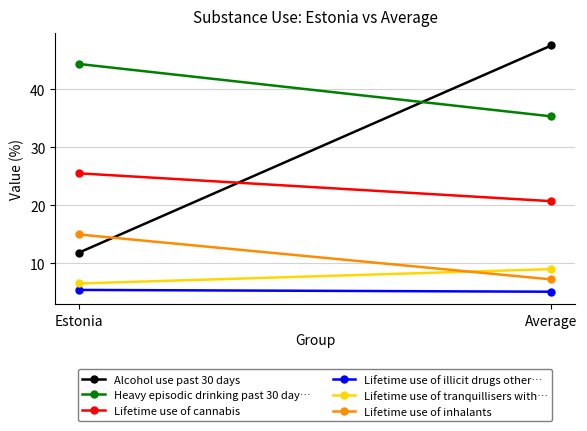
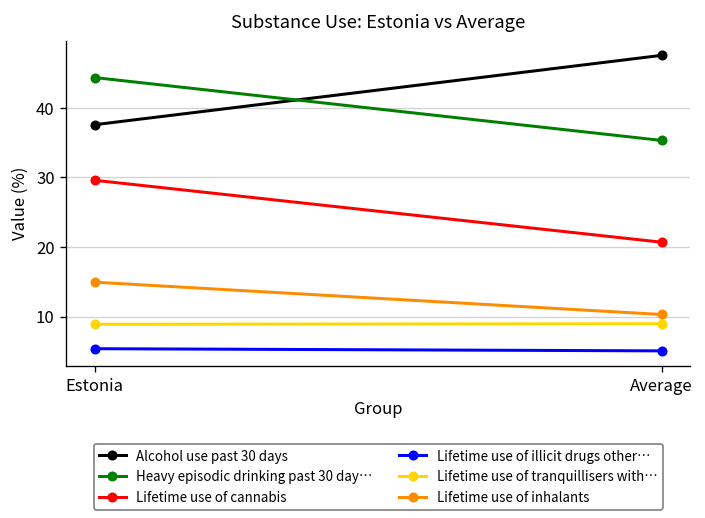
  {
    "Alcohol use past 30 days": {
-     "Estonia": 12,
+     "Estonia": 38,
      "Average": 48
    },
    "Heavy episodic drinking past 30 day…": {
      "Estonia": 44,
      "Average": 35
    },
    "Lifetime use of cannabis": {
-     "Estonia": 25,
+     "Estonia": 30,
      "Average": 21
    },
    "Lifetime use of illicit drugs other…": {
      "Estonia": 5,
      "Average": 5
    },
    "Lifetime use of tranquillisers with…": {
-     "Estonia": 7,
+     "Estonia": 9,
      "Average": 9
    },
    "Lifetime use of inhalants": {
      "Estonia": 15,
-     "Average": 7
+     "Average": 10
    }
  }
